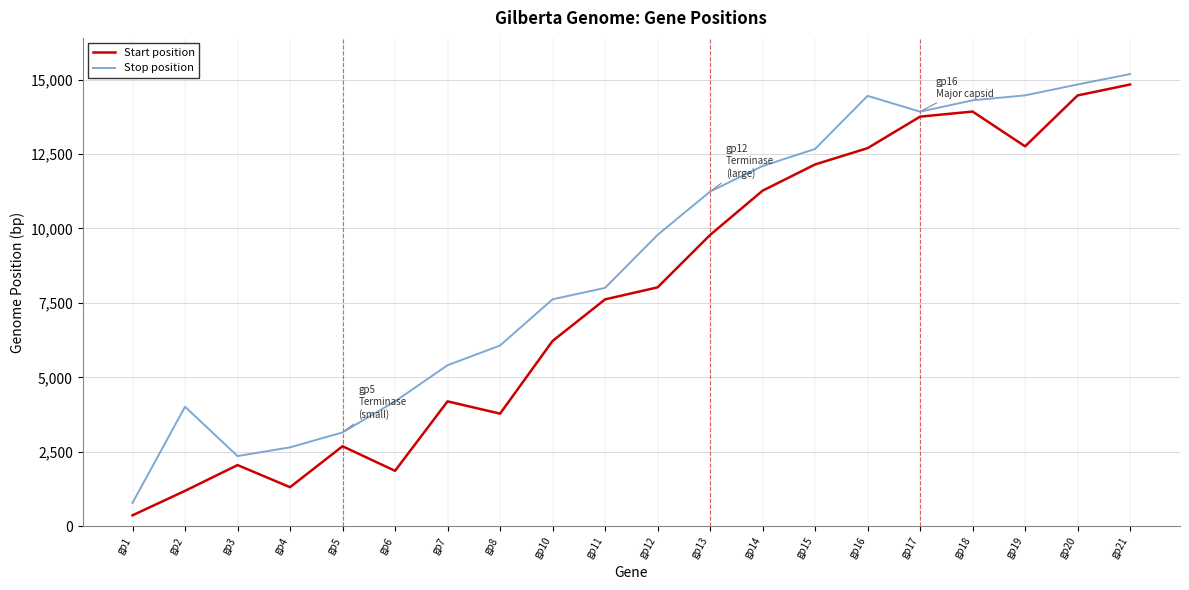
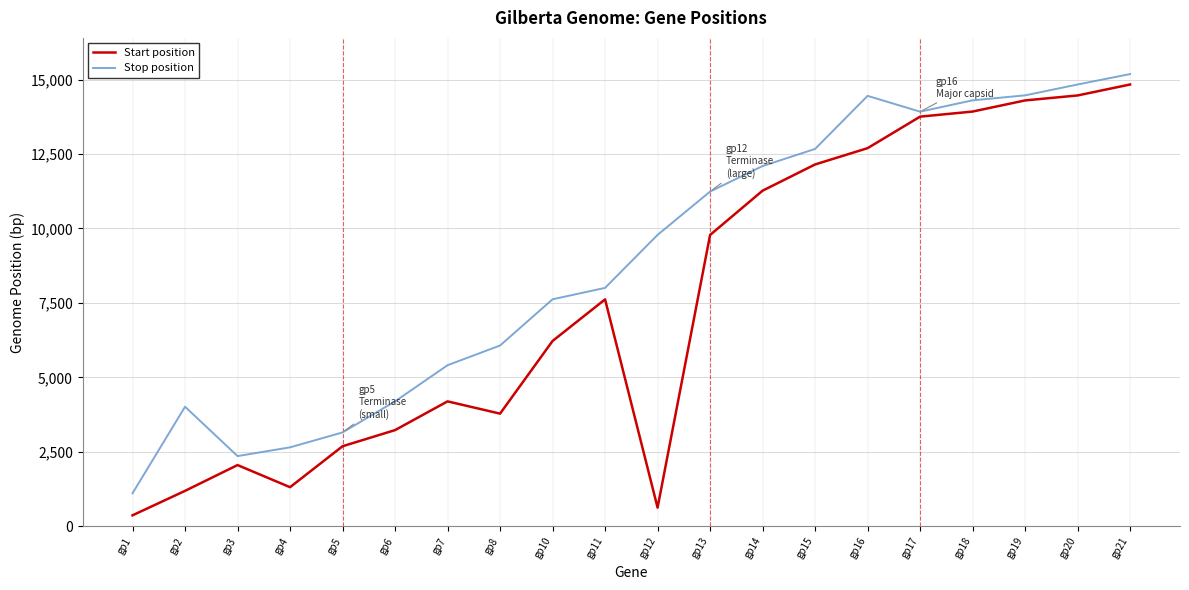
  {
    "Start position": {
      "gp1": "400",
      "gp2": "1,200",
      "gp3": "2,100",
      "gp4": "1,300",
      "gp5": "2,700",
-     "gp6": "1,900",
+     "gp6": "3,200",
      "gp7": "4,200",
      "gp8": "3,800",
      "gp10": "6,200",
      "gp11": "7,600",
-     "gp12": "8,000",
+     "gp12": "600",
      "gp13": "9,800",
      "gp14": "11,300",
      "gp15": "12,100",
      "gp16": "12,700",
      "gp17": "13,800",
      "gp18": "13,900",
-     "gp19": "12,800",
+     "gp19": "14,300",
      "gp20": "14,500",
      "gp21": "14,800"
    },
    "Stop position": {
-     "gp1": "800",
+     "gp1": "1,100",
      "gp2": "4,000",
      "gp3": "2,400",
      "gp4": "2,600",
      "gp5": "3,200",
      "gp6": "4,200",
      "gp7": "5,400",
      "gp8": "6,100",
      "gp10": "7,600",
      "gp11": "8,000",
      "gp12": "9,800",
      "gp13": "11,200",
      "gp14": "12,100",
      "gp15": "12,700",
      "gp16": "14,500",
      "gp17": "13,900",
      "gp18": "14,300",
      "gp19": "14,500",
      "gp20": "14,800",
      "gp21": "15,200"
    }
  }
